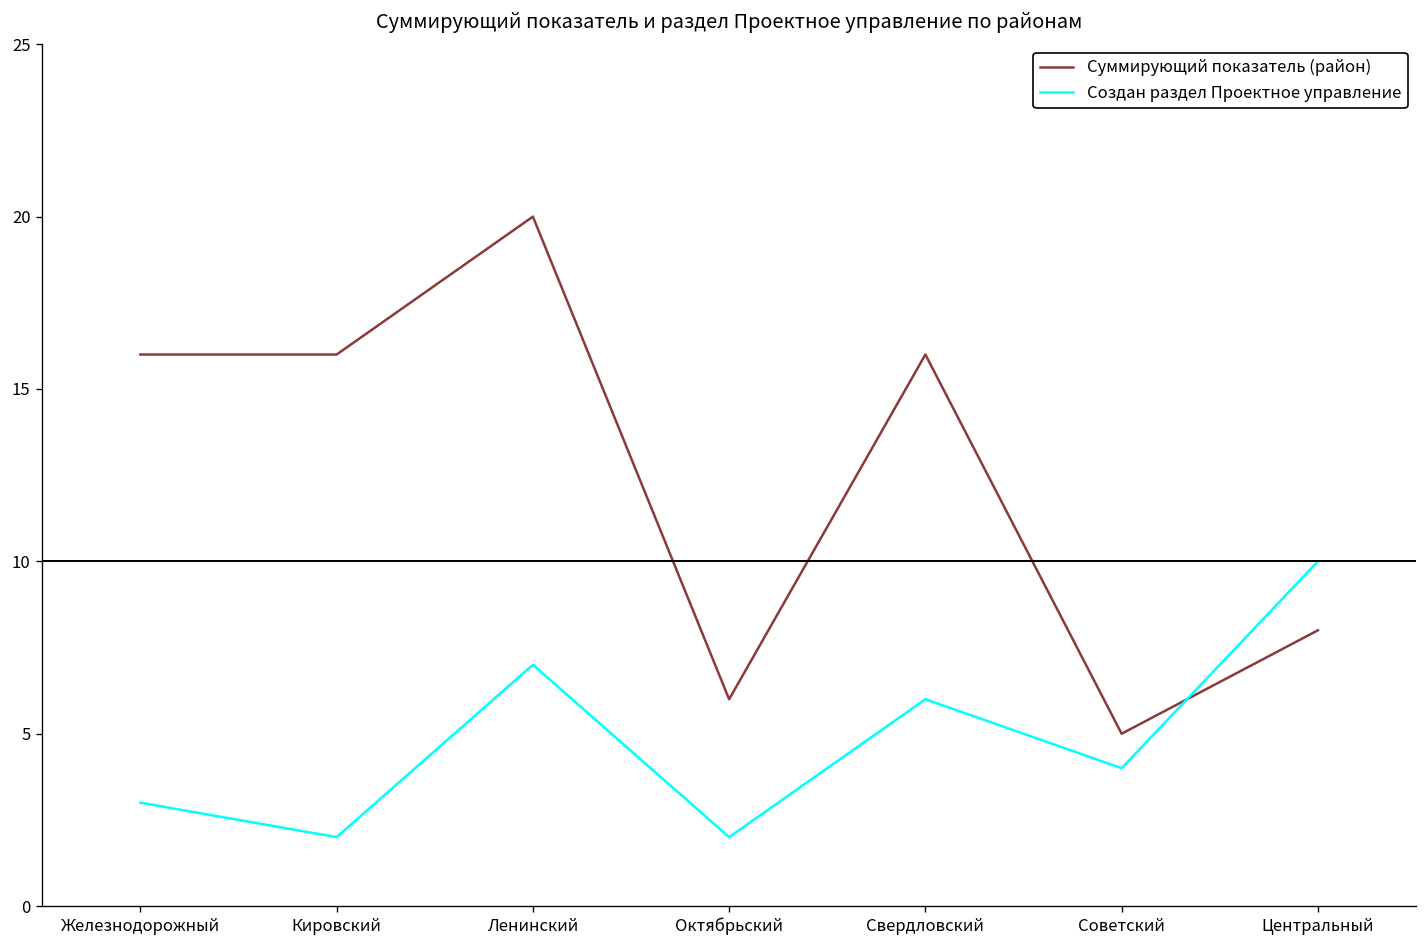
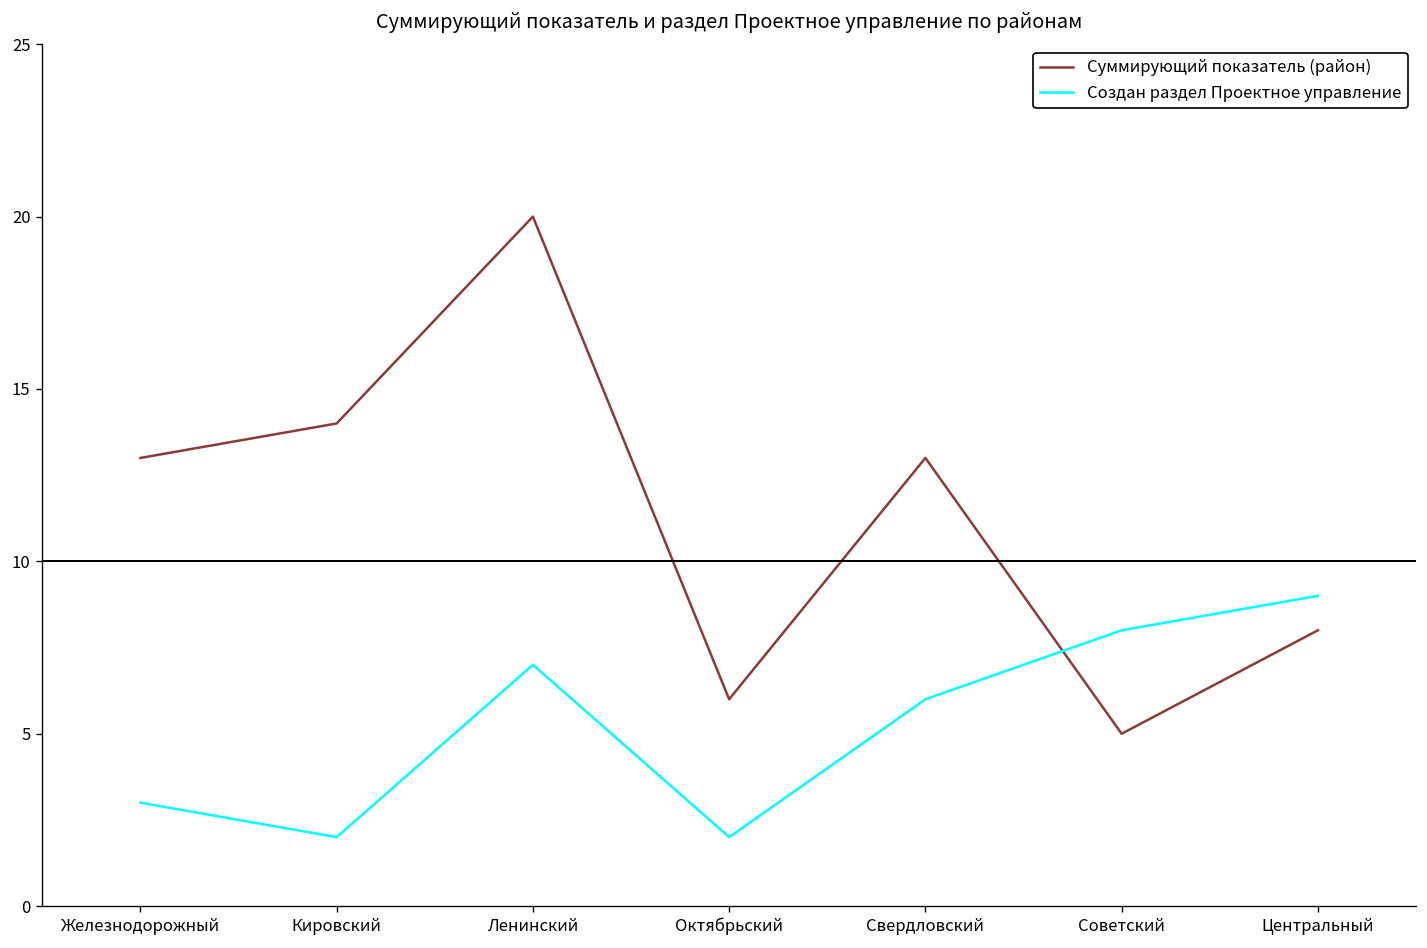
  {
    "Суммирующий показатель (район)": {
-     "Железнодорожный": 16,
-     "Кировский": 16,
+     "Железнодорожный": 13,
+     "Кировский": 14,
      "Ленинский": 20,
      "Октябрьский": 6,
-     "Свердловский": 16,
+     "Свердловский": 13,
      "Советский": 5,
      "Центральный": 8
    },
    "Создан раздел Проектное управление": {
      "Железнодорожный": 3,
      "Кировский": 2,
      "Ленинский": 7,
      "Октябрьский": 2,
      "Свердловский": 6,
-     "Советский": 4,
-     "Центральный": 10
+     "Советский": 8,
+     "Центральный": 9
    }
  }
